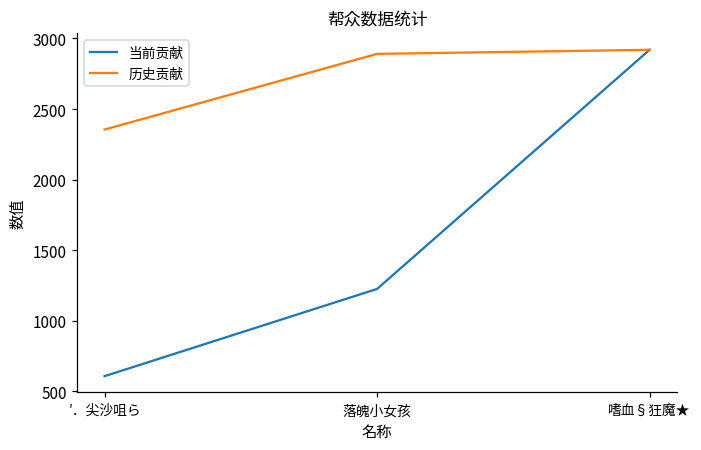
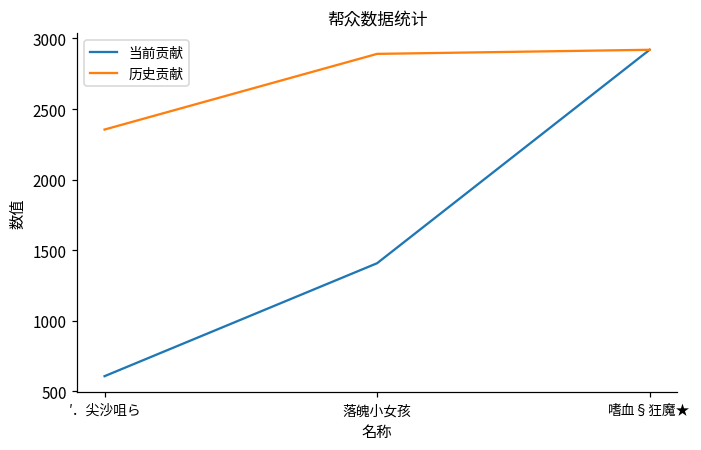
  {
    "当前贡献": {
      "′．尖沙咀ら": 610,
-     "落魄小女孩": 1230
+     "落魄小女孩": 1410
    },
    "历史贡献": {
      "′．尖沙咀ら": 2360,
      "落魄小女孩": 2890
    }
  }
